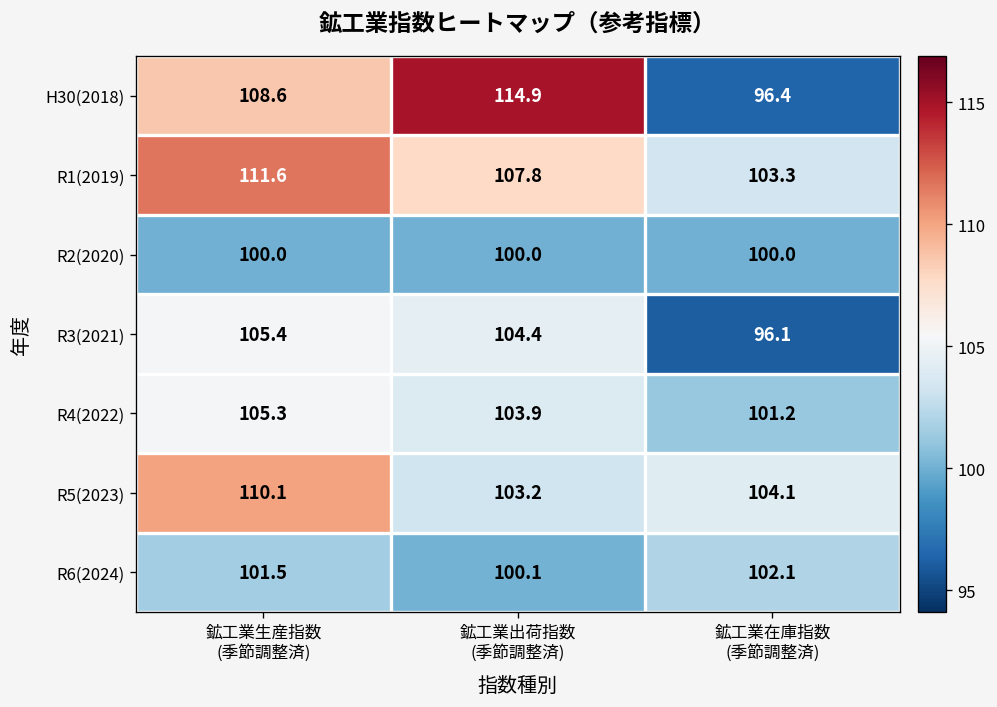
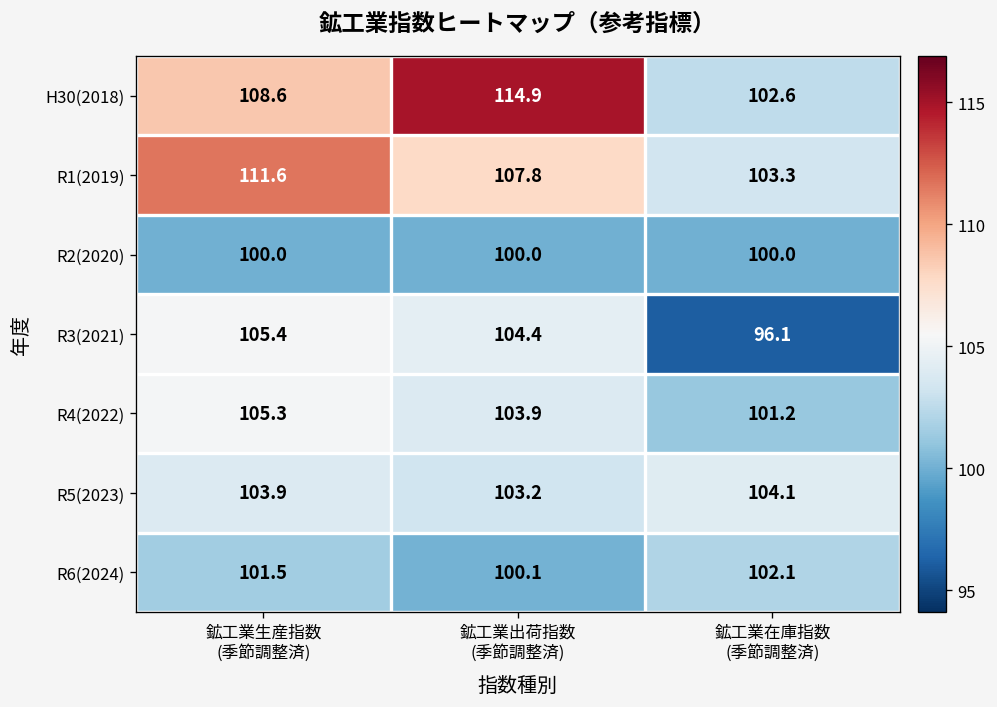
  {
    "H30(2018)": {
      "鉱工業生産指数 (季節調整済)": 108.6,
      "鉱工業出荷指数 (季節調整済)": 114.9,
-     "鉱工業在庫指数 (季節調整済)": 96.4
+     "鉱工業在庫指数 (季節調整済)": 102.6
    },
    "R1(2019)": {
      "鉱工業生産指数 (季節調整済)": 111.6,
      "鉱工業出荷指数 (季節調整済)": 107.8,
      "鉱工業在庫指数 (季節調整済)": 103.3
    },
    "R2(2020)": {
      "鉱工業生産指数 (季節調整済)": 100.0,
      "鉱工業出荷指数 (季節調整済)": 100.0,
      "鉱工業在庫指数 (季節調整済)": 100.0
    },
    "R3(2021)": {
      "鉱工業生産指数 (季節調整済)": 105.4,
      "鉱工業出荷指数 (季節調整済)": 104.4,
      "鉱工業在庫指数 (季節調整済)": 96.1
    },
    "R4(2022)": {
      "鉱工業生産指数 (季節調整済)": 105.3,
      "鉱工業出荷指数 (季節調整済)": 103.9,
      "鉱工業在庫指数 (季節調整済)": 101.2
    },
    "R5(2023)": {
-     "鉱工業生産指数 (季節調整済)": 110.1,
+     "鉱工業生産指数 (季節調整済)": 103.9,
      "鉱工業出荷指数 (季節調整済)": 103.2,
      "鉱工業在庫指数 (季節調整済)": 104.1
    },
    "R6(2024)": {
      "鉱工業生産指数 (季節調整済)": 101.5,
      "鉱工業出荷指数 (季節調整済)": 100.1,
      "鉱工業在庫指数 (季節調整済)": 102.1
    }
  }
